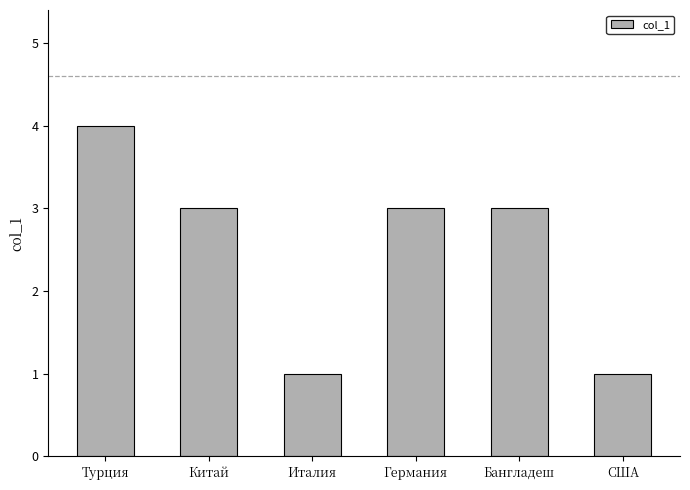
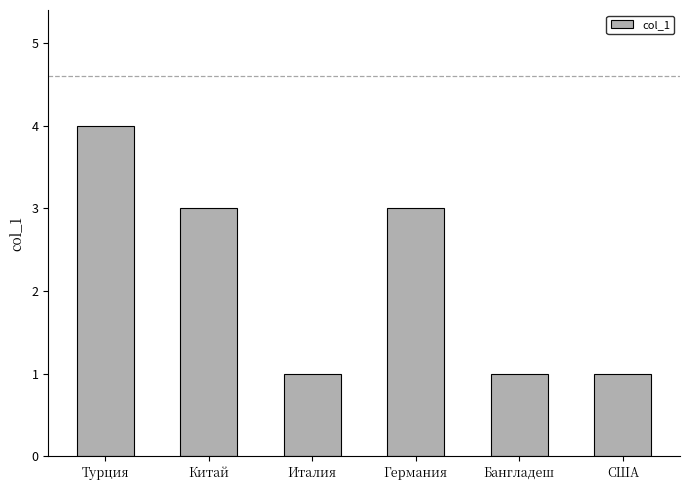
  {
    "Турция": 4,
    "Китай": 3,
    "Италия": 1,
    "Германия": 3,
-   "Бангладеш": 3,
+   "Бангладеш": 1,
    "США": 1
  }
